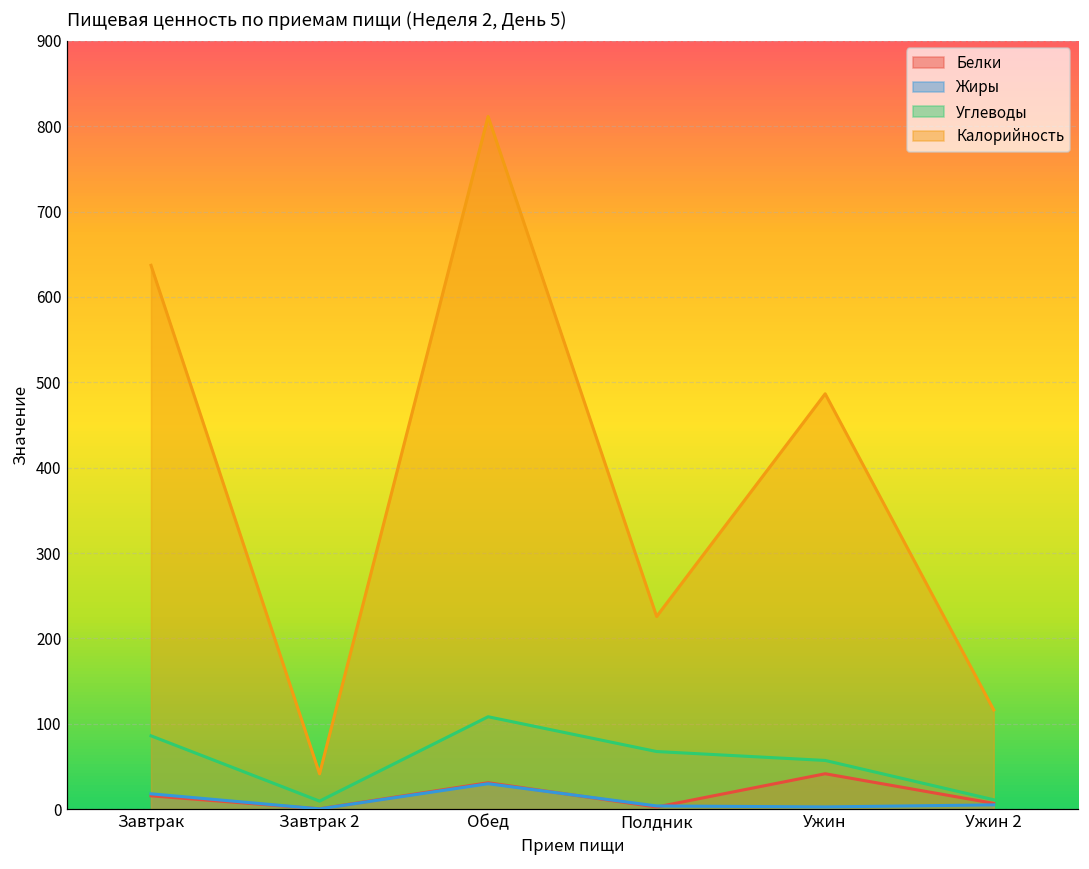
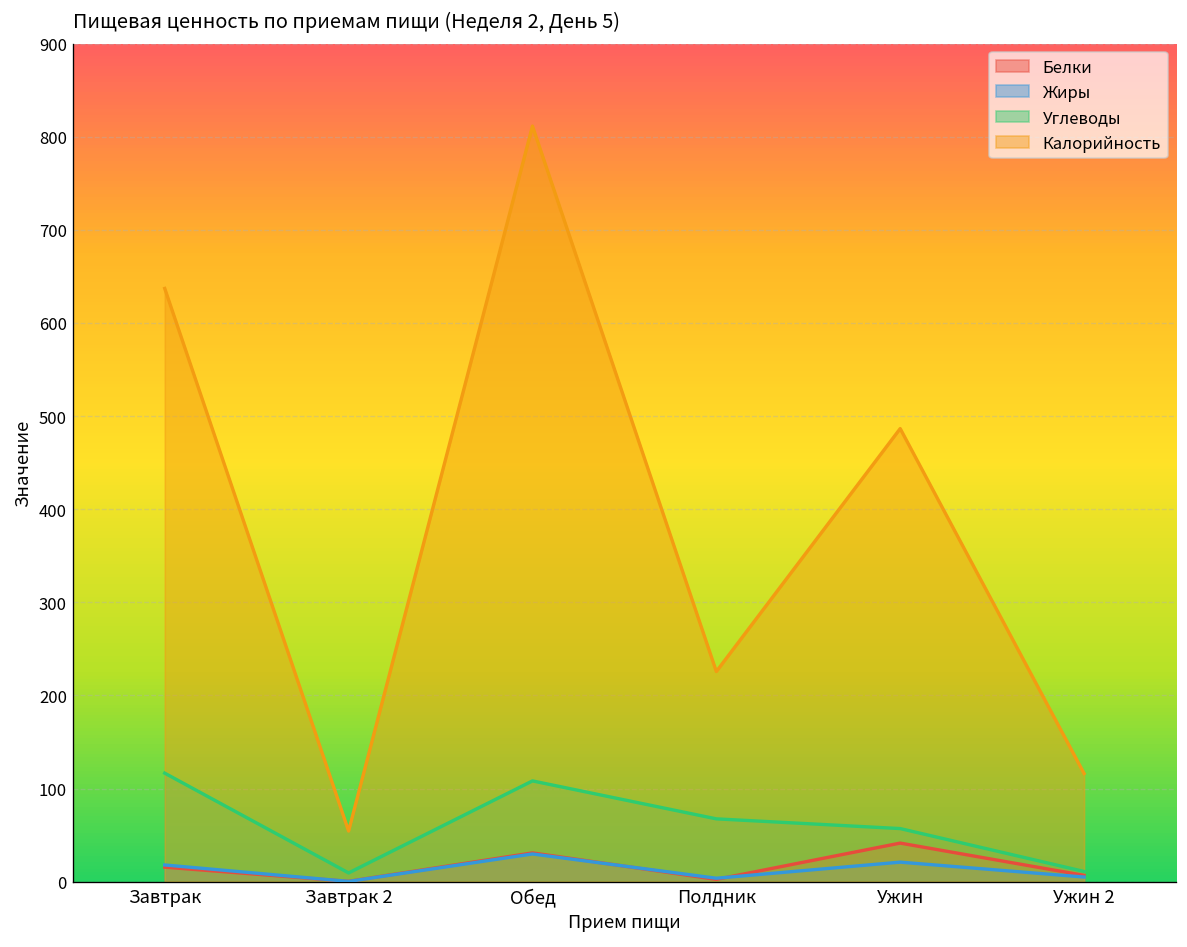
  {
    "Белки": {
      "Ужин": 40
    },
    "Жиры": {
-     "Ужин": 0
+     "Ужин": 20
    },
    "Углеводы": {
-     "Завтрак": 90,
+     "Завтрак": 120,
      "Завтрак 2": 10,
      "Обед": 110,
      "Полдник": 70,
      "Ужин": 60,
      "Ужин 2": 10
    },
    "Калорийность": {
      "Завтрак": 640,
-     "Завтрак 2": 40,
+     "Завтрак 2": 50,
      "Обед": 810,
      "Полдник": 230,
      "Ужин": 490,
      "Ужин 2": 120
    }
  }
